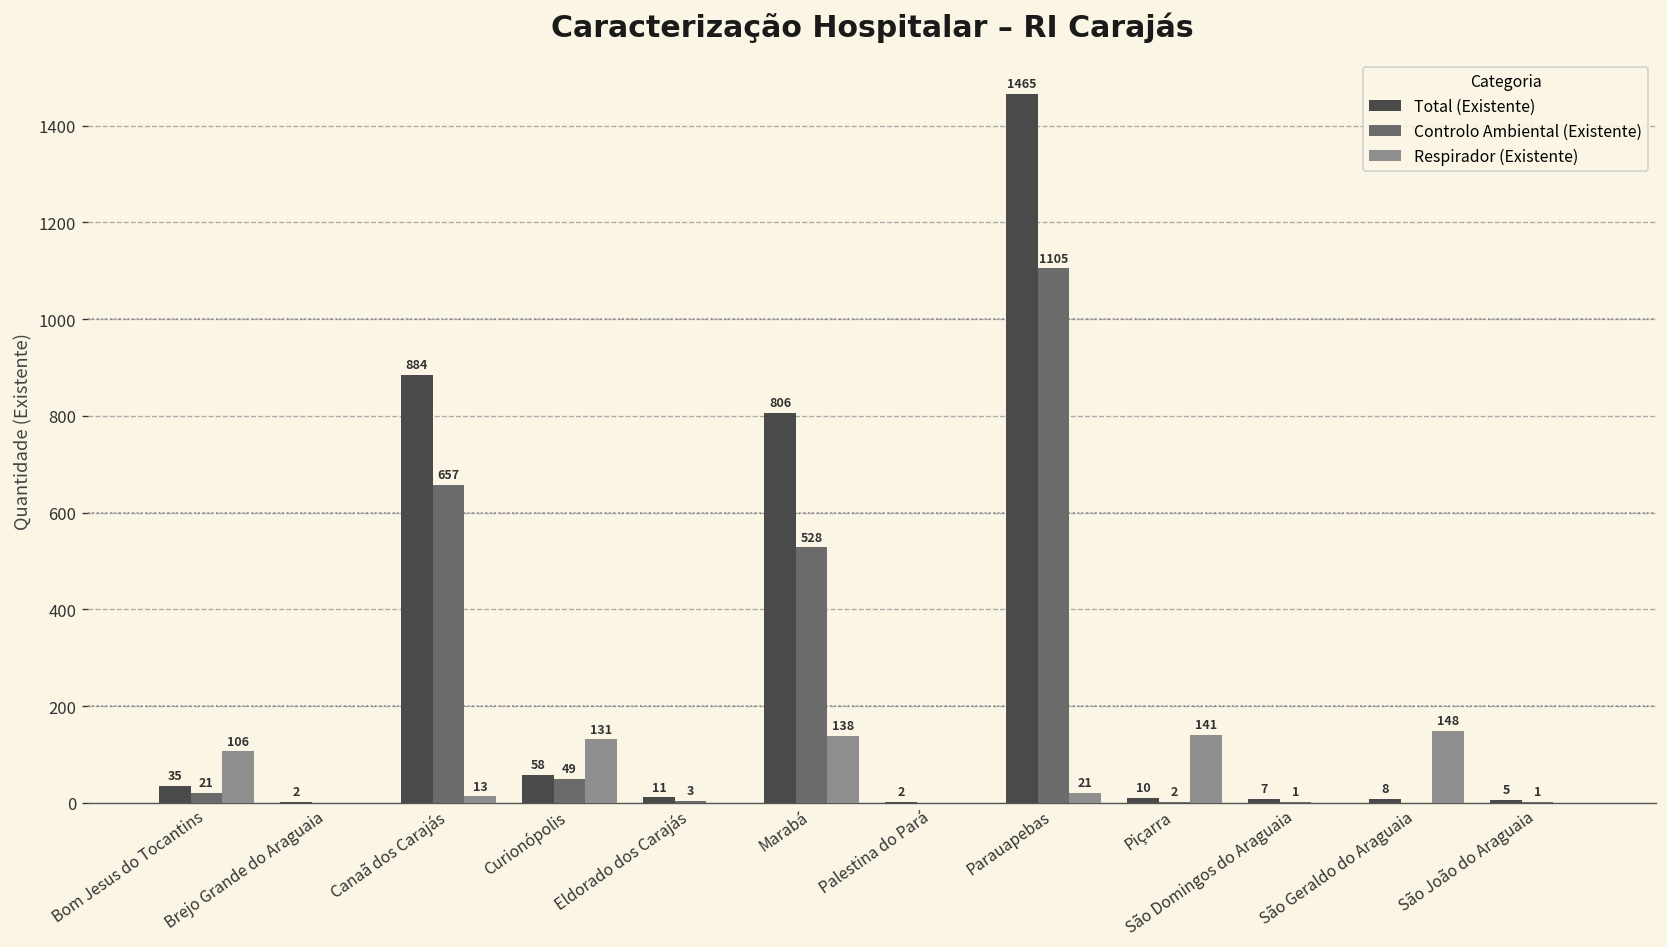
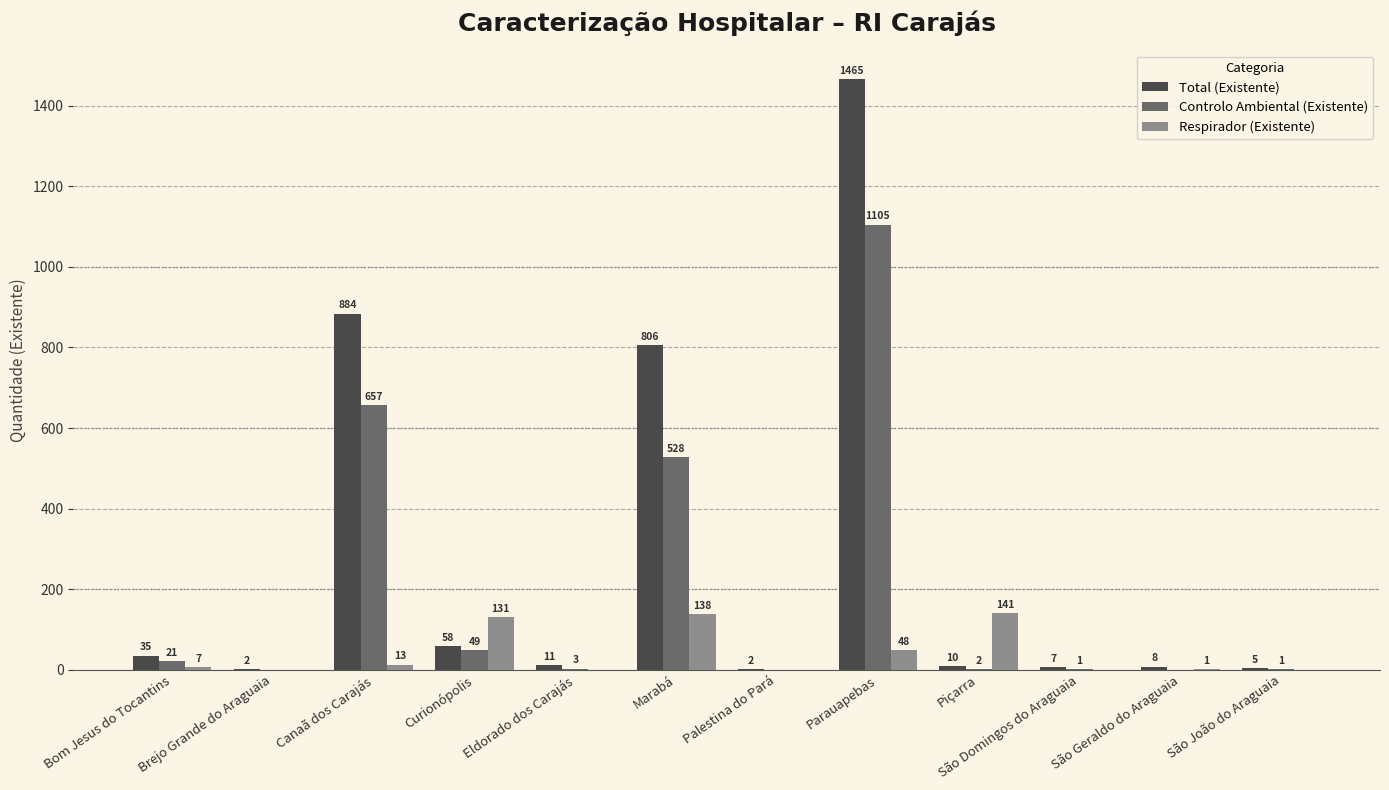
  {
    "Respirador (Existente)": {
-     "Bom Jesus do Tocantins": 106,
+     "Bom Jesus do Tocantins": 7,
      "Canaã dos Carajás": 13,
      "Curionópolis": 131,
      "Marabá": 138,
-     "Parauapebas": 21,
+     "Parauapebas": 48,
      "Piçarra": 141,
-     "São Geraldo do Araguaia": 148
+     "São Geraldo do Araguaia": 1
    }
  }
